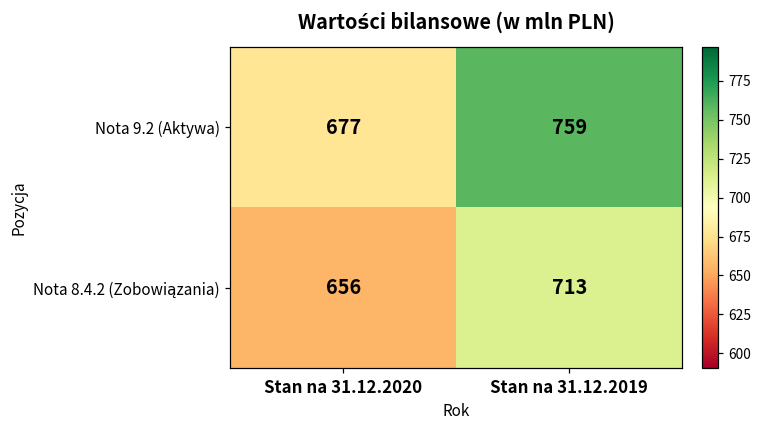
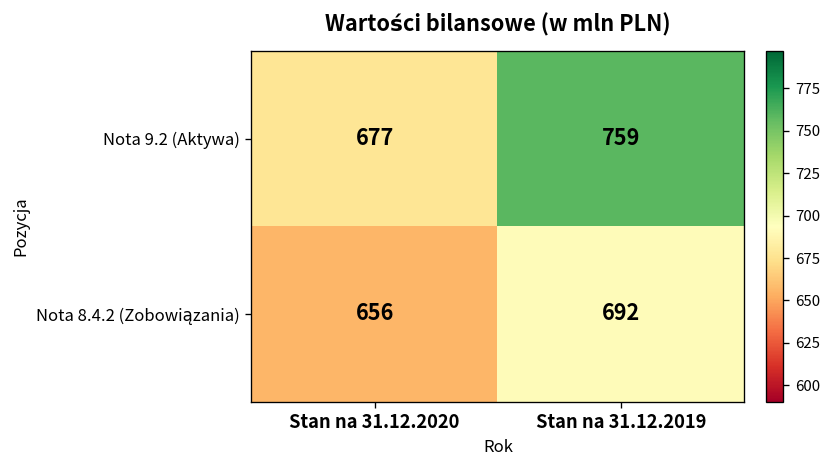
  {
    "Nota 9.2 (Aktywa)": {
      "Stan na 31.12.2020": 677,
      "Stan na 31.12.2019": 759
    },
    "Nota 8.4.2 (Zobowiązania)": {
      "Stan na 31.12.2020": 656,
-     "Stan na 31.12.2019": 713
+     "Stan na 31.12.2019": 692
    }
  }
